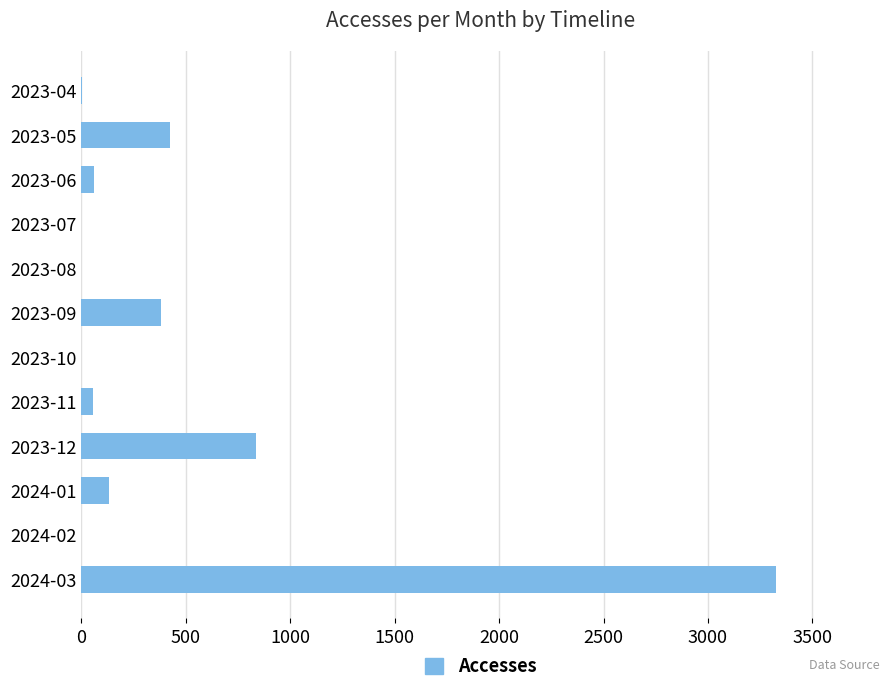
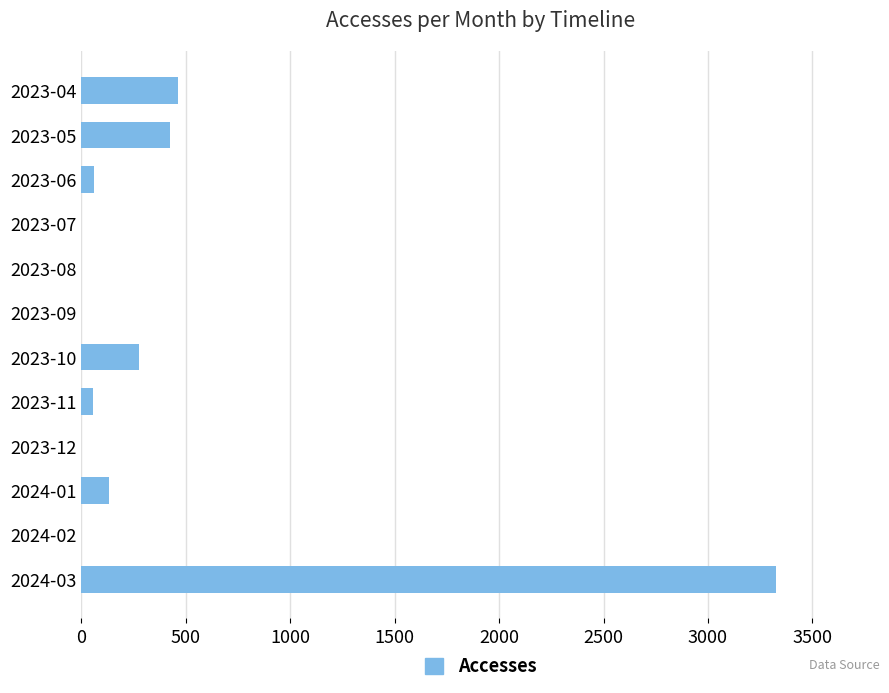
  {
-   "2023-04": 0,
+   "2023-04": 460,
    "2023-05": 430,
    "2023-06": 60,
    "2023-07": 0,
    "2023-08": 0,
-   "2023-09": 380,
-   "2023-10": 0,
+   "2023-09": 0,
+   "2023-10": 280,
    "2023-11": 60,
-   "2023-12": 840,
+   "2023-12": 0,
    "2024-01": 130,
    "2024-02": 0,
    "2024-03": 3330
  }
